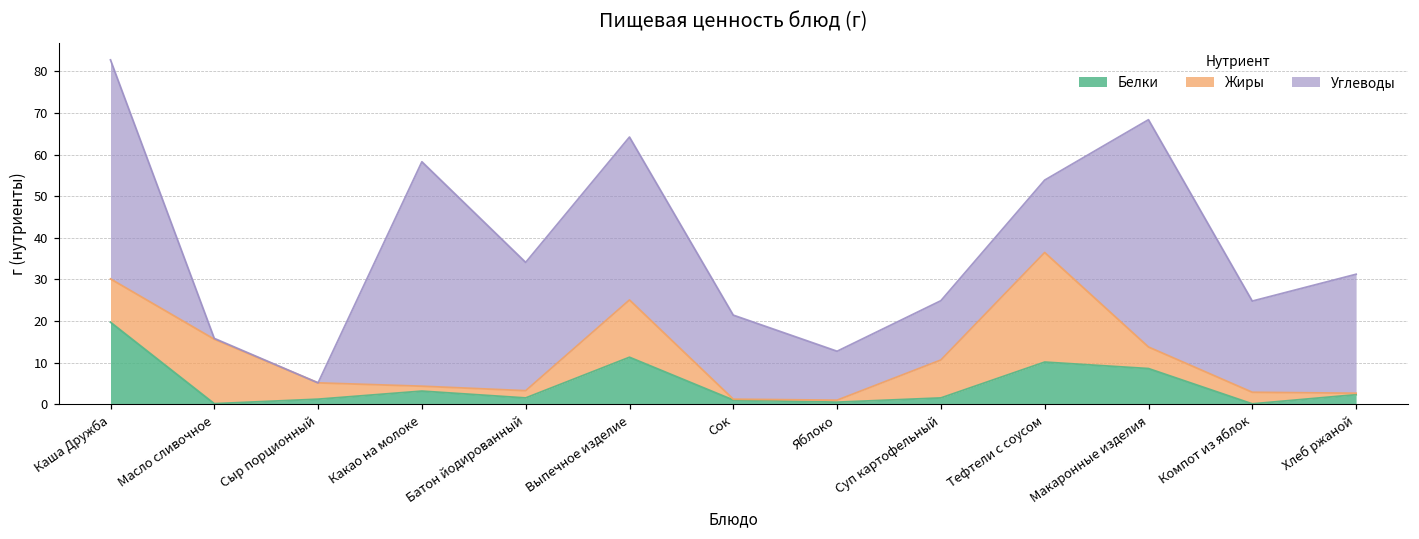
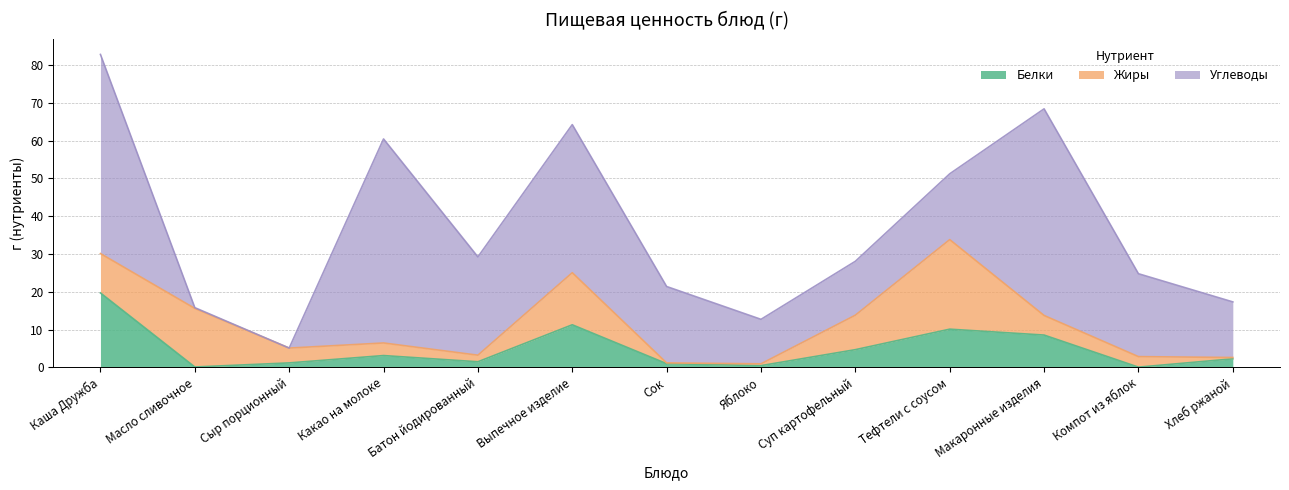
  {
    "Белки": {
      "Каша Дружба": 20,
      "Масло сливочное": 0,
      "Сыр порционный": 1,
      "Какао на молоке": 3,
      "Батон йодированный": 2,
      "Выпечное изделие": 11,
-     "Суп картофельный": 2,
+     "Суп картофельный": 5,
      "Тефтели с соусом": 10,
      "Макаронные изделия": 9,
      "Компот из яблок": 0
    },
    "Жиры": {
      "Каша Дружба": 10,
-     "Какао на молоке": 1,
+     "Какао на молоке": 3,
      "Батон йодированный": 2,
      "Выпечное изделие": 14,
      "Суп картофельный": 9,
-     "Тефтели с соусом": 26,
+     "Тефтели с соусом": 24,
      "Макаронные изделия": 5,
      "Компот из яблок": 3
    },
    "Углеводы": {
      "Каша Дружба": 53,
      "Какао на молоке": 54,
-     "Батон йодированный": 31,
+     "Батон йодированный": 26,
      "Выпечное изделие": 39,
      "Сок": 20,
      "Яблоко": 12,
      "Суп картофельный": 14,
      "Тефтели с соусом": 17,
      "Макаронные изделия": 55,
      "Компот из яблок": 22,
-     "Хлеб ржаной": 29
+     "Хлеб ржаной": 15
    }
  }
